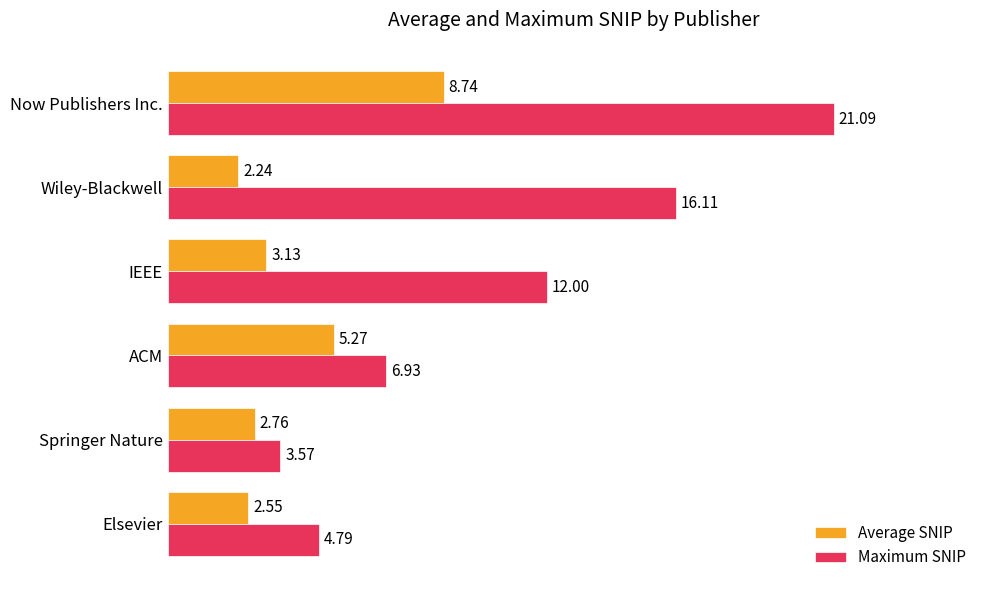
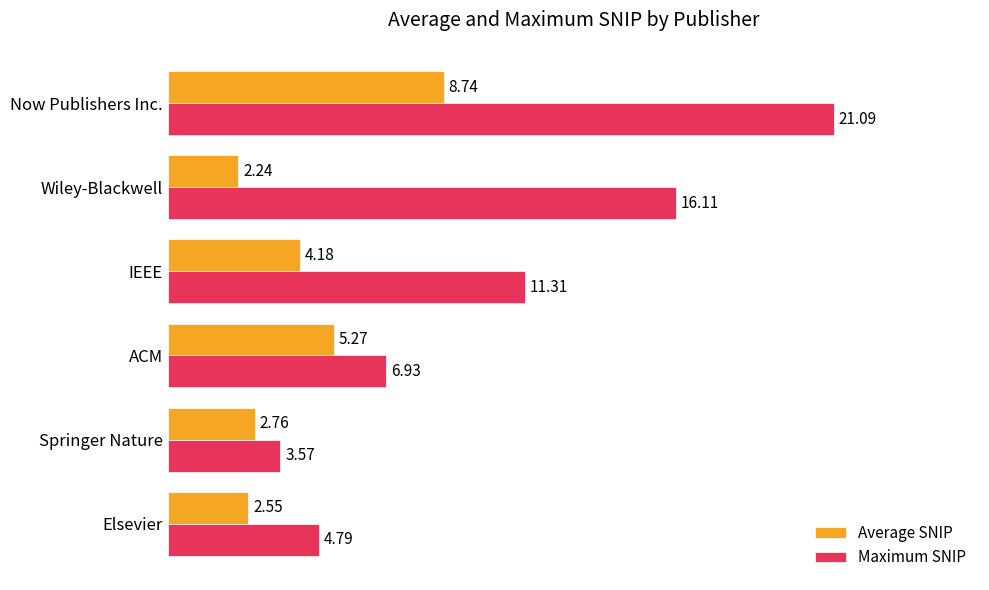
  {
    "Average SNIP": {
      "Now Publishers Inc.": 8.74,
      "Wiley-Blackwell": 2.24,
-     "IEEE": 3.13,
+     "IEEE": 4.18,
      "ACM": 5.27,
      "Springer Nature": 2.76,
      "Elsevier": 2.55
    },
    "Maximum SNIP": {
      "Now Publishers Inc.": 21.09,
      "Wiley-Blackwell": 16.11,
-     "IEEE": 12.00,
+     "IEEE": 11.31,
      "ACM": 6.93,
      "Springer Nature": 3.57,
      "Elsevier": 4.79
    }
  }
